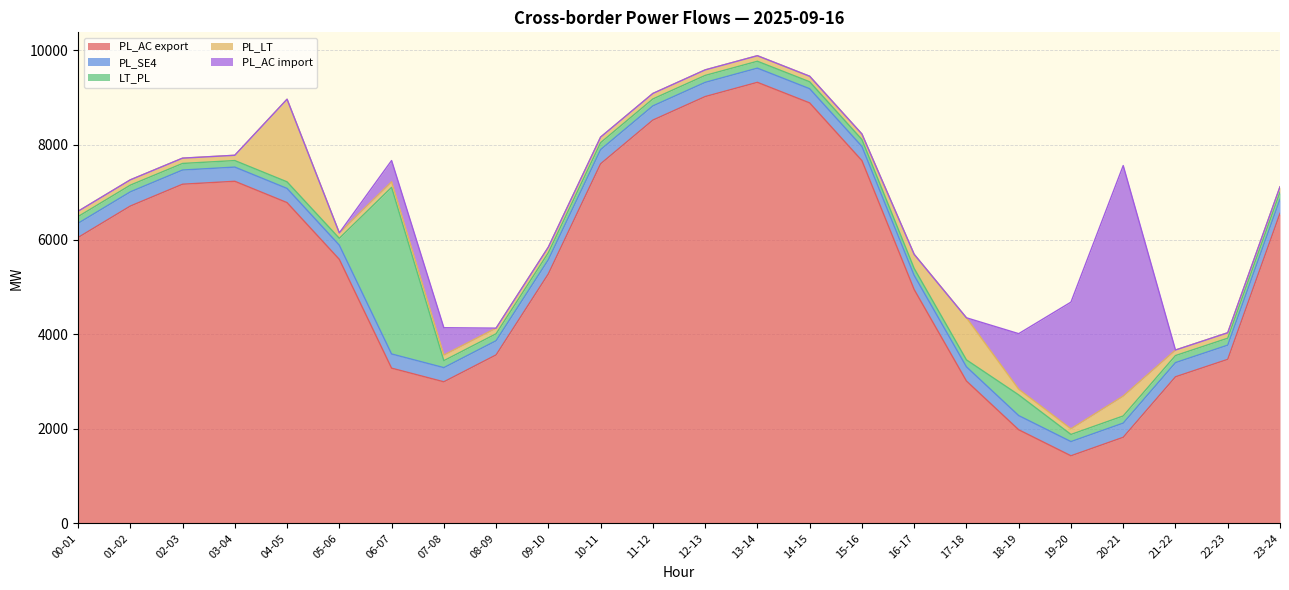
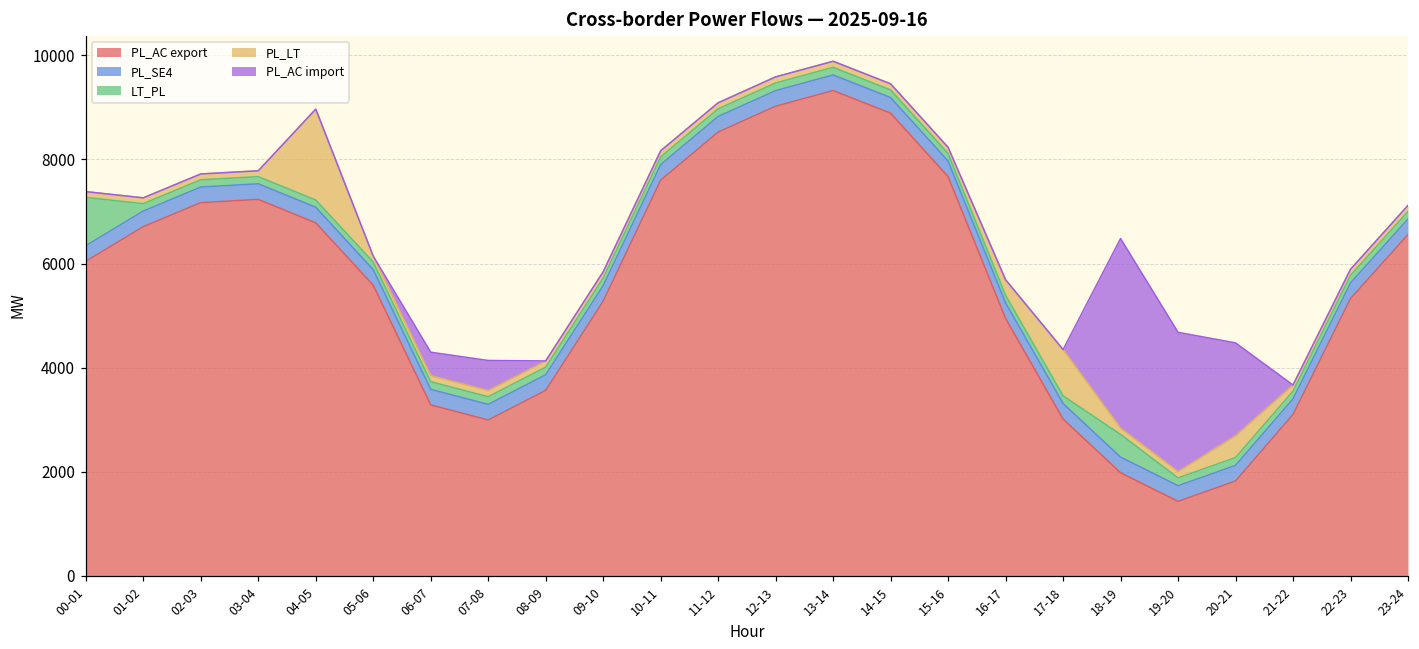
  {
    "PL_AC export": {
      "00-01": 6000,
      "01-02": 6700,
      "02-03": 7200,
      "03-04": 7200,
      "04-05": 6800,
      "05-06": 5600,
      "06-07": 3300,
      "07-08": 3000,
      "08-09": 3600,
      "09-10": 5300,
      "10-11": 7600,
      "11-12": 8500,
      "12-13": 9000,
      "13-14": 9300,
      "14-15": 8900,
      "15-16": 7700,
      "16-17": 4900,
      "17-18": 3000,
      "18-19": 2000,
      "19-20": 1400,
      "20-21": 1800,
      "21-22": 3100,
-     "22-23": 3500,
+     "22-23": 5300,
      "23-24": 6600
    },
    "PL_SE4": {
      "00-01": 300,
      "01-02": 300,
      "02-03": 300,
      "03-04": 300,
      "04-05": 300,
      "05-06": 300,
      "06-07": 300,
      "07-08": 300,
      "08-09": 300,
      "09-10": 300,
      "10-11": 300,
      "11-12": 300,
      "12-13": 300,
      "13-14": 300,
      "14-15": 300,
      "15-16": 300,
      "16-17": 300,
      "17-18": 300,
      "18-19": 300,
      "19-20": 300,
      "20-21": 300,
      "21-22": 300,
      "22-23": 300,
      "23-24": 300
    },
    "LT_PL": {
-     "00-01": 100,
+     "00-01": 900,
      "01-02": 100,
      "02-03": 100,
      "03-04": 100,
      "04-05": 100,
      "05-06": 100,
-     "06-07": 3500,
+     "06-07": 100,
      "07-08": 100,
      "08-09": 100,
      "09-10": 100,
      "10-11": 100,
      "11-12": 100,
      "12-13": 100,
      "13-14": 100,
      "14-15": 100,
      "15-16": 100,
      "16-17": 100,
      "17-18": 100,
      "18-19": 400,
      "19-20": 200,
      "20-21": 200,
      "21-22": 100,
      "22-23": 100,
      "23-24": 100
    },
    "PL_LT": {
      "06-07": 100,
      "07-08": 100,
      "18-19": 100,
      "19-20": 100,
      "20-21": 400
    },
    "PL_AC import": {
      "06-07": 400,
      "07-08": 600,
-     "18-19": 1200,
+     "18-19": 3600,
      "19-20": 2700,
-     "20-21": 4900
+     "20-21": 1800
    }
  }
